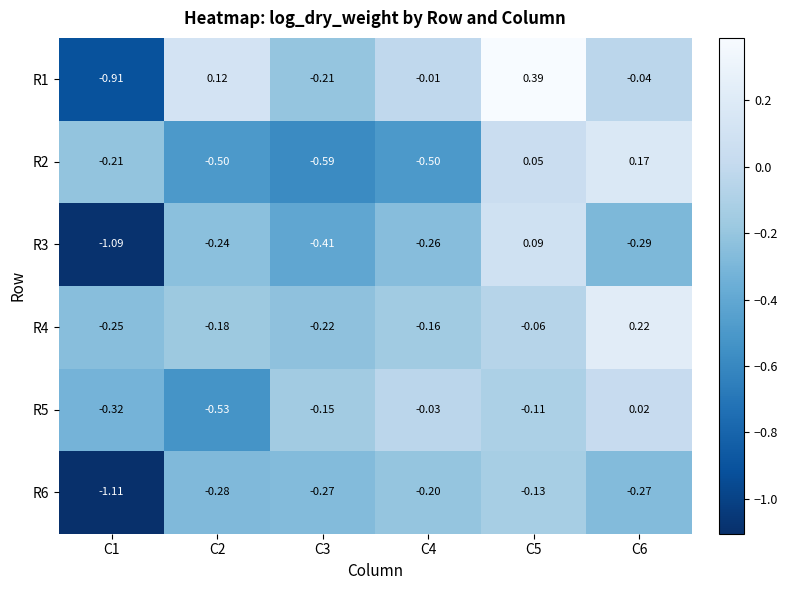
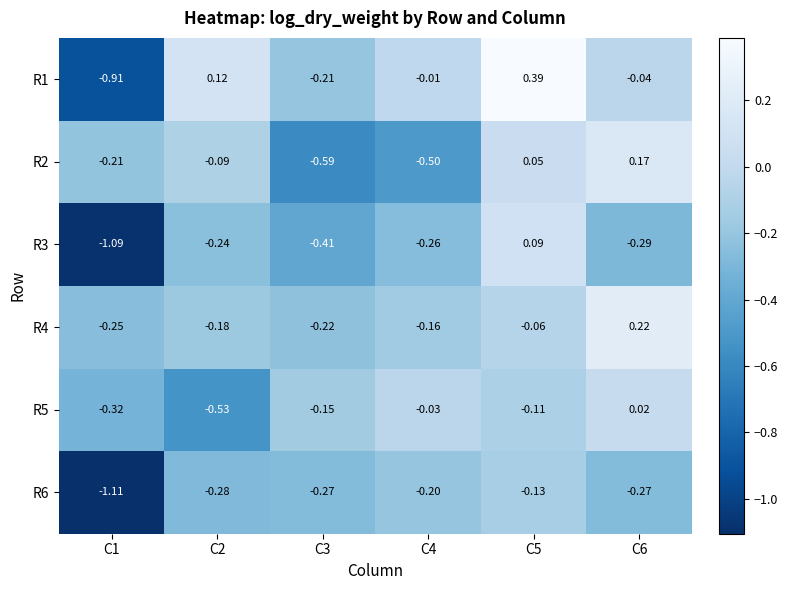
  {
    "R1": {
      "C1": -0.91,
      "C2": 0.12,
      "C3": -0.21,
      "C4": -0.01,
      "C5": 0.39,
      "C6": -0.04
    },
    "R2": {
      "C1": -0.21,
-     "C2": -0.50,
+     "C2": -0.09,
      "C3": -0.59,
      "C4": -0.50,
      "C5": 0.05,
      "C6": 0.17
    },
    "R3": {
      "C1": -1.09,
      "C2": -0.24,
      "C3": -0.41,
      "C4": -0.26,
      "C5": 0.09,
      "C6": -0.29
    },
    "R4": {
      "C1": -0.25,
      "C2": -0.18,
      "C3": -0.22,
      "C4": -0.16,
      "C5": -0.06,
      "C6": 0.22
    },
    "R5": {
      "C1": -0.32,
      "C2": -0.53,
      "C3": -0.15,
      "C4": -0.03,
      "C5": -0.11,
      "C6": 0.02
    },
    "R6": {
      "C1": -1.11,
      "C2": -0.28,
      "C3": -0.27,
      "C4": -0.20,
      "C5": -0.13,
      "C6": -0.27
    }
  }
